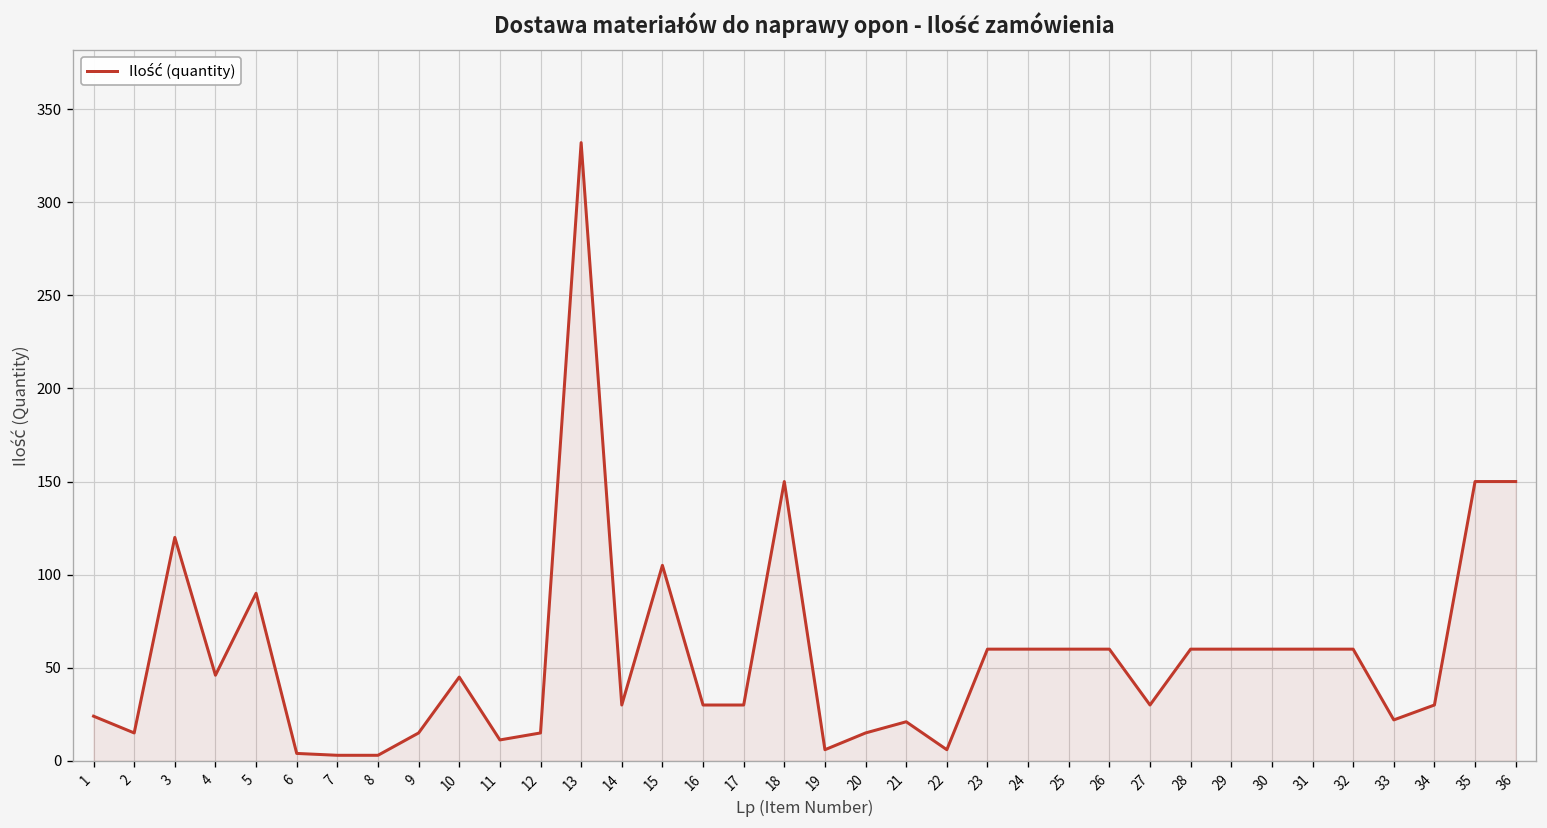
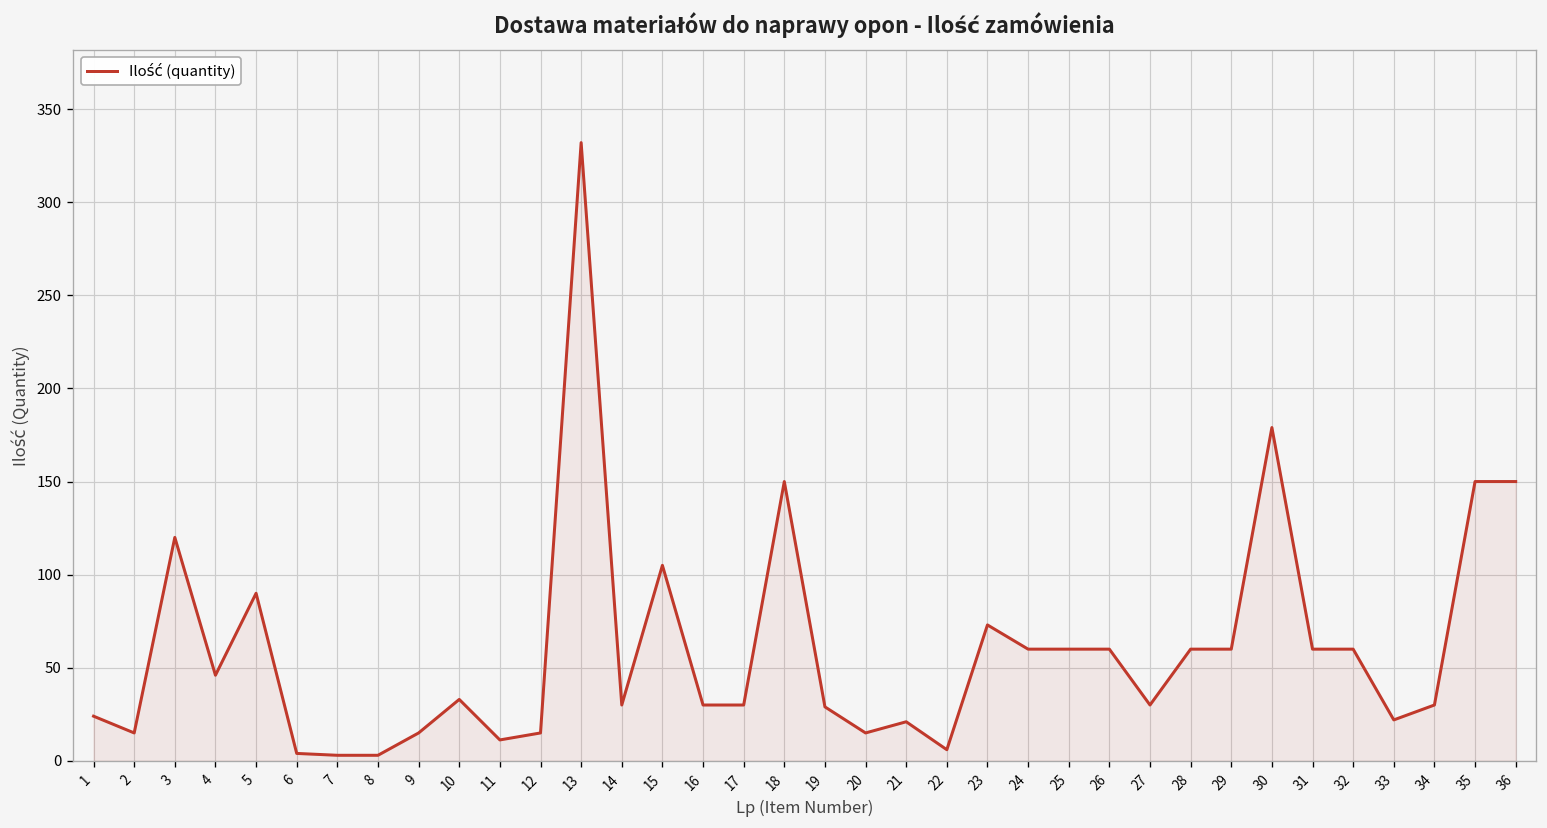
  {
    "1": 24,
    "2": 15,
    "3": 120,
    "4": 46,
    "5": 90,
    "6": 4,
    "7": 3,
    "8": 3,
    "9": 15,
-   "10": 45,
+   "10": 33,
    "11": 11,
    "12": 15,
    "13": 332,
    "14": 30,
    "15": 105,
    "16": 30,
    "17": 30,
    "18": 150,
-   "19": 6,
+   "19": 29,
    "20": 15,
    "21": 21,
    "22": 6,
-   "23": 60,
+   "23": 73,
    "24": 60,
    "25": 60,
    "26": 60,
    "27": 30,
    "28": 60,
    "29": 60,
-   "30": 60,
+   "30": 179,
    "31": 60,
    "32": 60,
    "33": 22,
    "34": 30,
    "35": 150,
    "36": 150
  }
